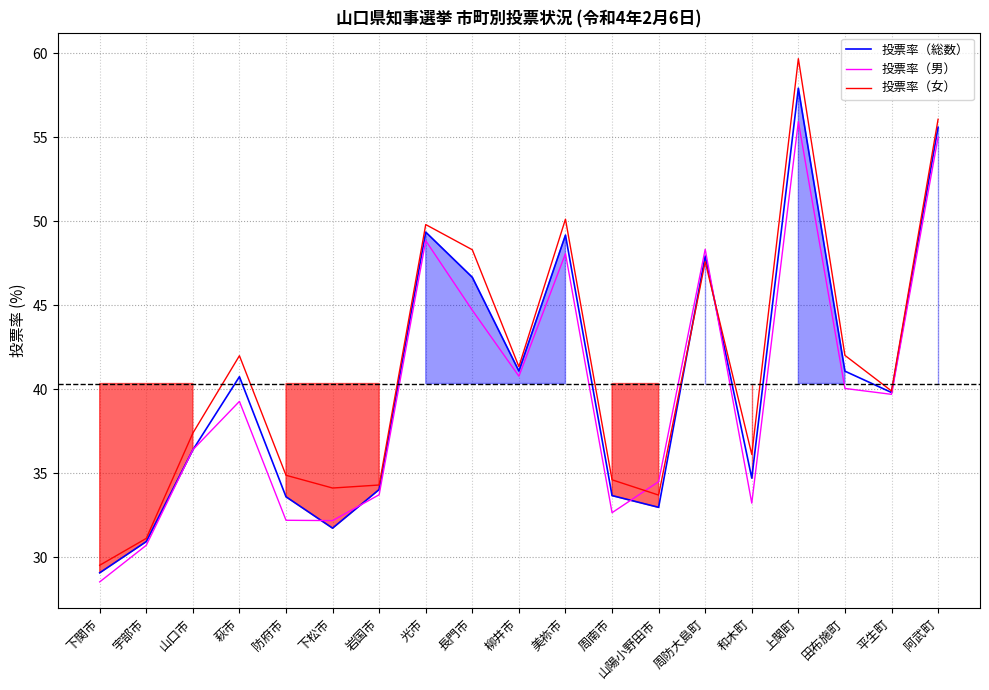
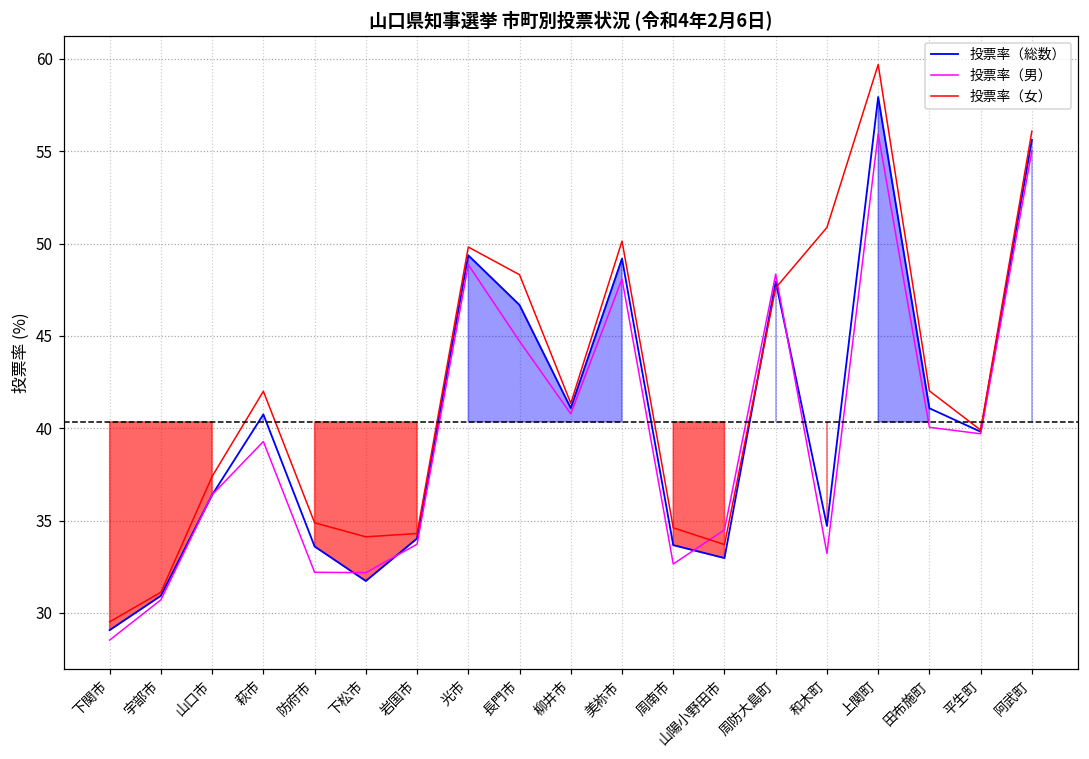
  {
    "投票率（総数）": {
      "下関市": 29.1,
      "宇部市": 30.9,
      "萩市": 40.8,
      "防府市": 33.6,
      "下松市": 31.7,
      "岩国市": 34.0,
      "光市": 49.4,
      "長門市": 46.7,
      "柳井市": 41.1,
      "美祢市": 49.2,
      "周南市": 33.7,
      "山陽小野田市": 33.0,
      "周防大島町": 47.9,
      "和木町": 34.7,
      "上関町": 57.9,
      "田布施町": 41.1,
      "阿武町": 55.6
    },
    "投票率（男）": {
      "下関市": 28.5,
      "宇部市": 30.7,
      "萩市": 39.3,
      "防府市": 32.2,
      "下松市": 32.2,
      "岩国市": 33.7,
      "光市": 48.9,
      "長門市": 44.7,
      "柳井市": 40.8,
      "美祢市": 48.1,
      "周南市": 32.7,
      "山陽小野田市": 34.5,
      "周防大島町": 48.3,
      "和木町": 33.2,
      "上関町": 55.9,
      "田布施町": 40.1,
      "阿武町": 55.0
    },
    "投票率（女）": {
      "下関市": 29.5,
      "宇部市": 31.1,
      "山口市": 37.4,
      "萩市": 42.0,
      "防府市": 34.9,
      "下松市": 34.1,
      "岩国市": 34.3,
      "光市": 49.8,
      "長門市": 48.3,
      "柳井市": 41.4,
      "美祢市": 50.1,
      "周南市": 34.6,
      "山陽小野田市": 33.7,
      "周防大島町": 47.6,
-     "和木町": 36.1,
+     "和木町": 50.9,
      "上関町": 59.7,
      "田布施町": 42.0,
      "阿武町": 56.1
    }
  }
